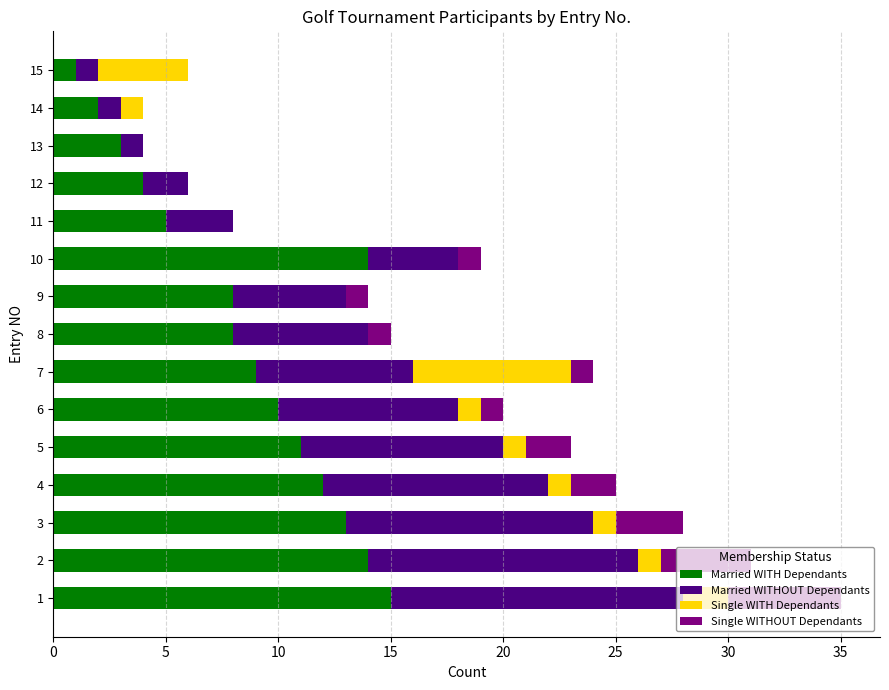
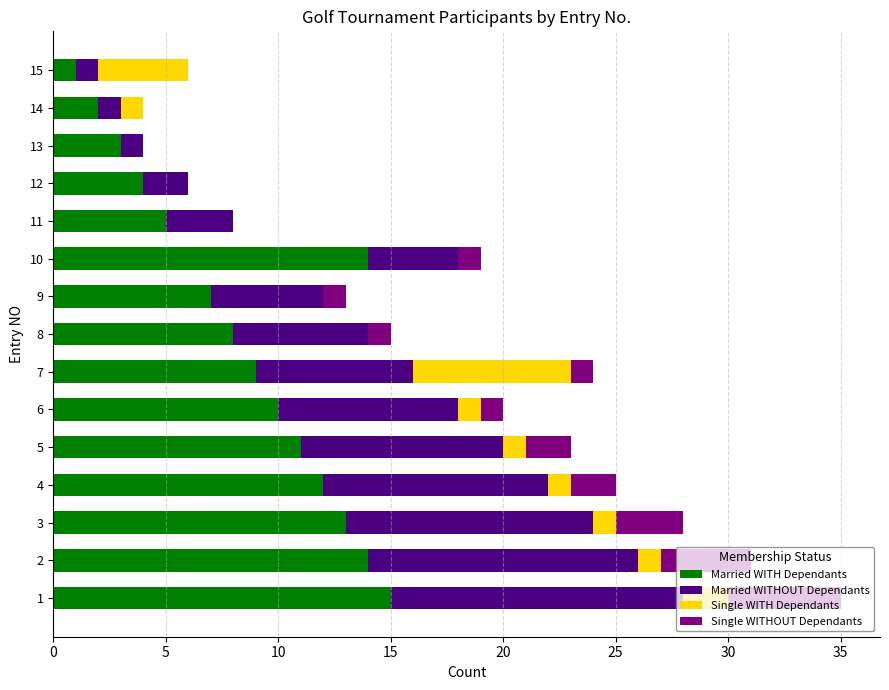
  {
    "Married WITH Dependants": {
      "15": 1,
      "14": 2,
      "13": 3,
      "12": 4,
      "11": 5,
      "10": 14,
-     "9": 8,
+     "9": 7,
      "8": 8,
      "7": 9,
      "6": 10,
      "5": 11,
      "4": 12,
      "3": 13,
      "2": 14,
      "1": 15
    },
    "Single WITH Dependants": {
      "15": 4,
      "14": 1,
      "13": 0,
      "12": 0,
      "11": 0,
      "10": 0,
      "9": 0,
      "8": 0,
      "7": 7,
      "6": 1,
      "5": 1,
      "4": 1,
      "3": 1,
      "2": 1
    }
  }
